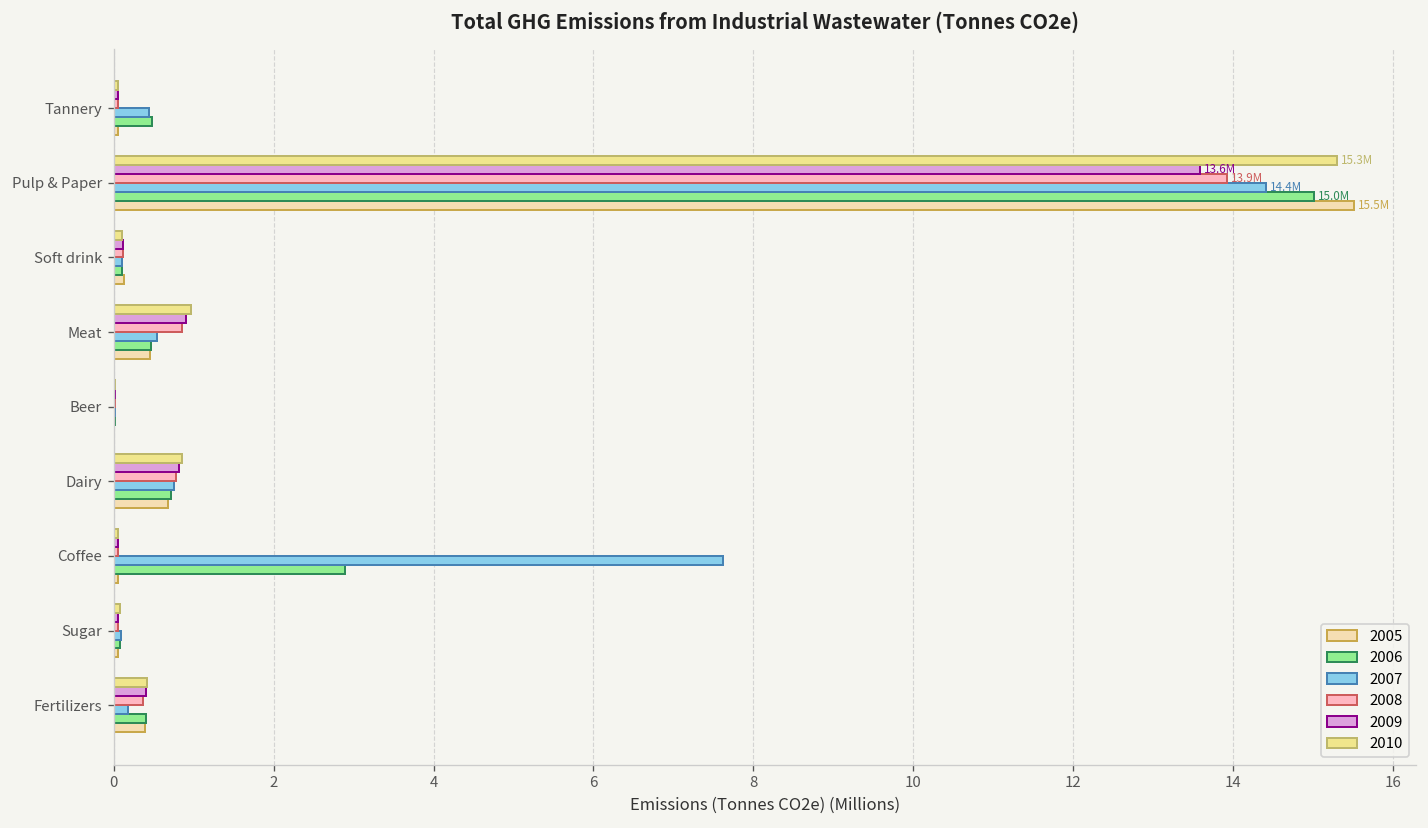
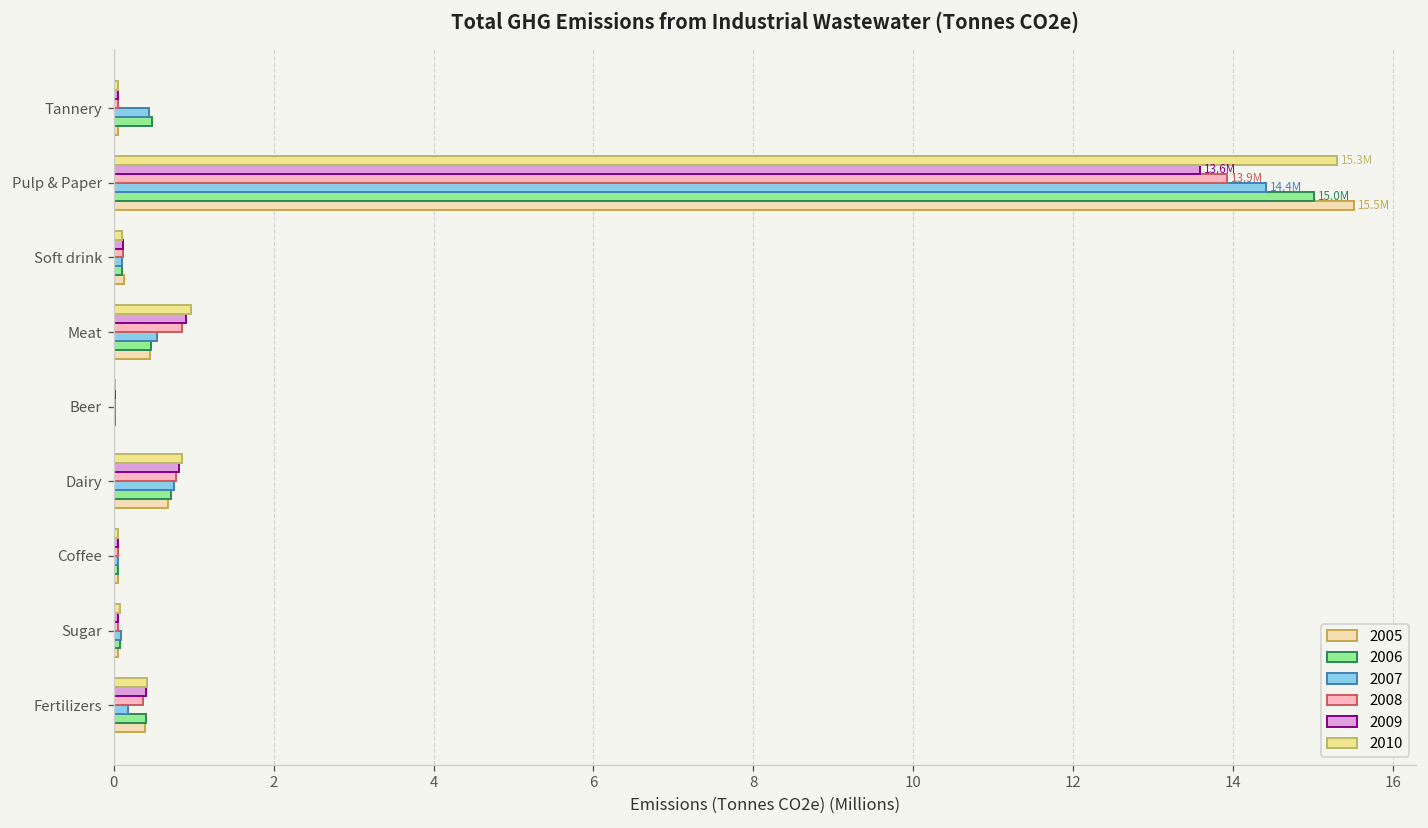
  {
    "2006": {
      "Tannery": 0.5,
      "Soft drink": 0.1,
      "Meat": 0.5,
      "Dairy": 0.7,
-     "Coffee": 2.9,
+     "Coffee": 0.1,
      "Sugar": 0.1,
      "Fertilizers": 0.4
    },
    "2007": {
      "Tannery": 0.4,
      "Soft drink": 0.1,
      "Meat": 0.5,
      "Dairy": 0.8,
-     "Coffee": 7.6,
+     "Coffee": 0.1,
      "Sugar": 0.1,
      "Fertilizers": 0.2
    }
  }
